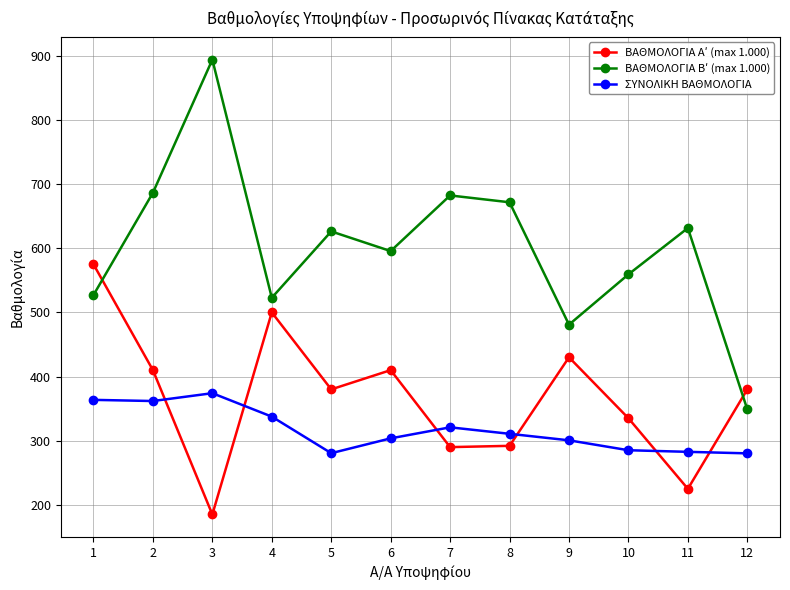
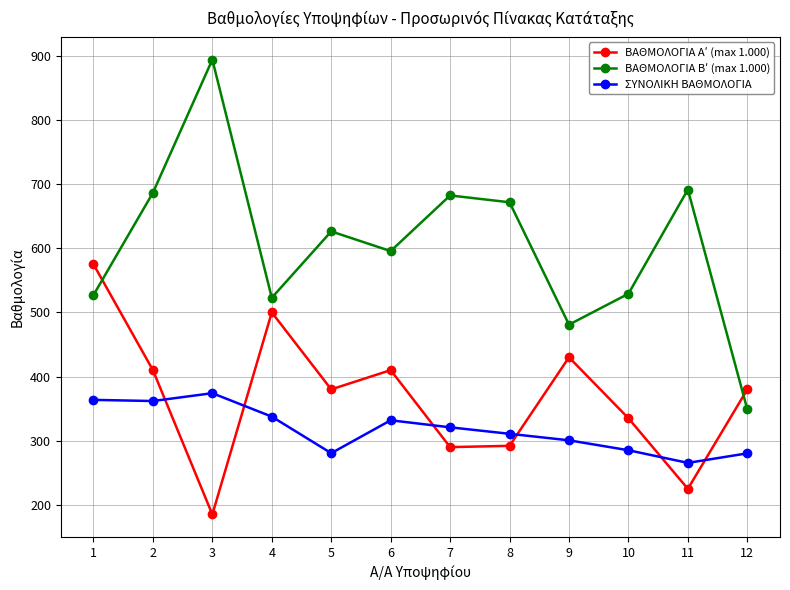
  {
    "ΒΑΘΜΟΛΟΓΙΑ Αʹ (max 1.000)": {
      "1": 580,
      "2": 410,
      "3": 190,
      "4": 500,
      "5": 380,
      "6": 410,
      "7": 290,
      "8": 290,
      "9": 430,
      "10": 340,
      "11": 230,
      "12": 380
    },
    "ΒΑΘΜΟΛΟΓΙΑ Βʹ (max 1.000)": {
      "1": 530,
      "2": 690,
      "3": 890,
      "4": 520,
      "5": 630,
      "6": 600,
      "7": 680,
      "8": 670,
      "9": 480,
-     "10": 560,
-     "11": 630,
+     "10": 530,
+     "11": 690,
      "12": 350
    },
    "ΣΥΝΟΛΙΚΗ ΒΑΘΜΟΛΟΓΙΑ": {
      "1": 360,
      "2": 360,
      "3": 370,
      "4": 340,
      "5": 280,
-     "6": 300,
+     "6": 330,
      "7": 320,
      "8": 310,
      "9": 300,
      "10": 290,
-     "11": 280,
+     "11": 270,
      "12": 280
    }
  }
